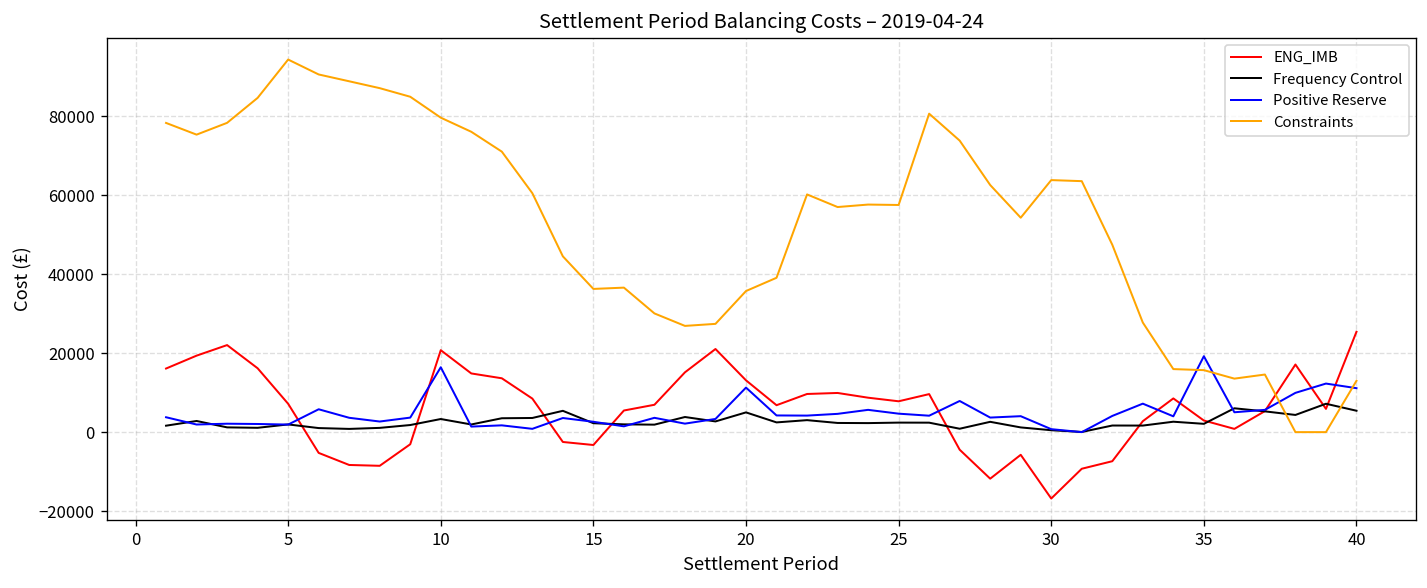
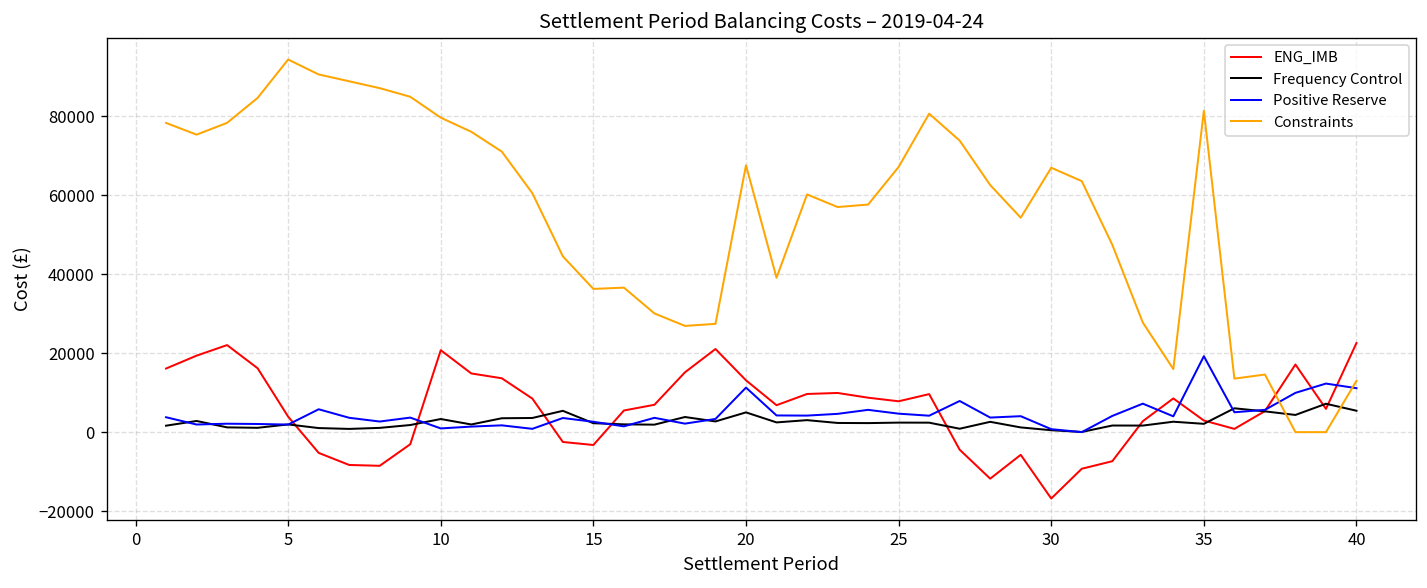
  {
    "ENG_IMB": {
-     "5": 7000,
+     "5": 4000,
      "10": 21000,
      "15": -3000,
      "20": 13000,
      "25": 8000,
      "30": -17000,
      "35": 3000,
-     "40": 25000
+     "40": 23000
    },
    "Frequency Control": {
      "10": 3000,
      "20": 5000,
      "25": 2000,
      "35": 2000,
      "40": 5000
    },
    "Positive Reserve": {
-     "10": 16000,
+     "10": 1000,
      "20": 11000,
      "25": 5000,
      "35": 19000,
      "40": 11000
    },
    "Constraints": {
      "5": 94000,
      "10": 80000,
      "15": 36000,
-     "20": 36000,
-     "25": 57000,
-     "30": 64000,
-     "35": 16000,
+     "20": 68000,
+     "25": 67000,
+     "30": 67000,
+     "35": 81000,
      "40": 13000
    }
  }
